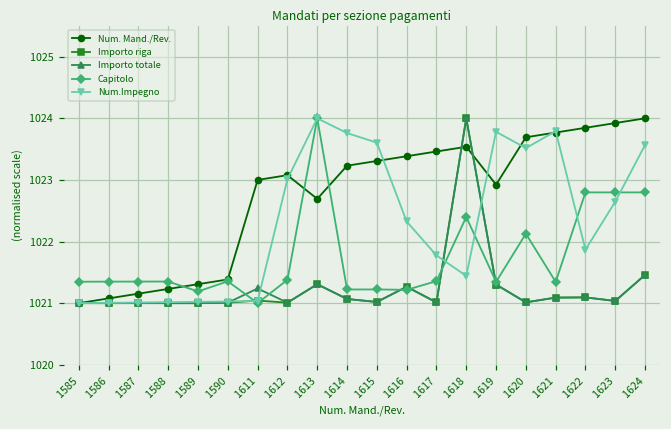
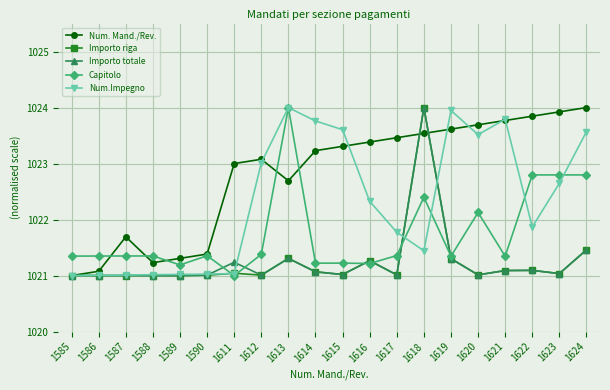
  {
    "Num. Mand./Rev.": {
      "1586": 1021.1,
-     "1587": 1021.2,
+     "1587": 1021.7,
      "1588": 1021.2,
      "1589": 1021.3,
      "1611": 1023.0,
      "1612": 1023.1,
      "1613": 1022.7,
      "1614": 1023.2,
      "1615": 1023.3,
      "1616": 1023.4,
      "1617": 1023.5,
      "1618": 1023.5,
-     "1619": 1022.9,
+     "1619": 1023.6,
      "1620": 1023.7,
      "1622": 1023.8,
      "1623": 1023.9,
      "1624": 1024.0
    },
    "Num.Impegno": {
      "1612": 1023.0,
      "1614": 1023.8,
      "1615": 1023.6,
      "1616": 1022.3,
      "1617": 1021.8,
      "1618": 1021.4,
-     "1619": 1023.8,
+     "1619": 1023.9,
      "1620": 1023.5,
      "1622": 1021.9,
      "1623": 1022.6,
      "1624": 1023.6
    }
  }
